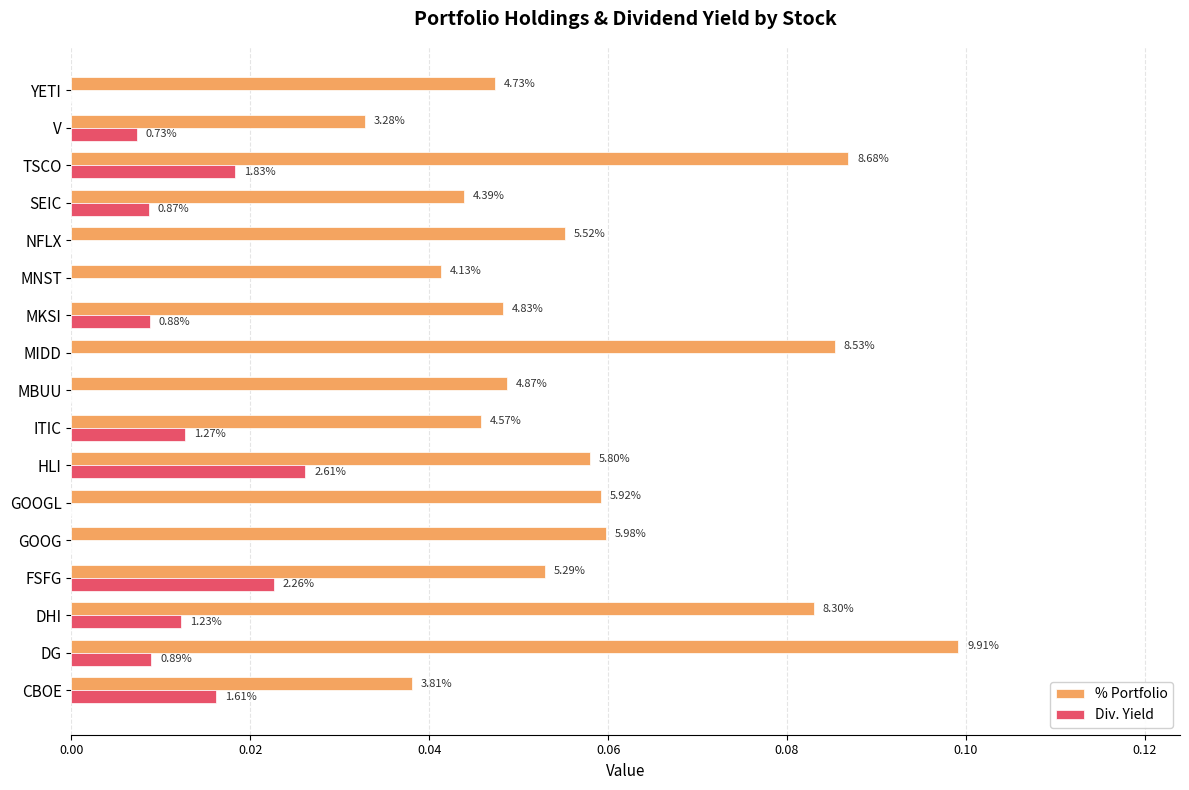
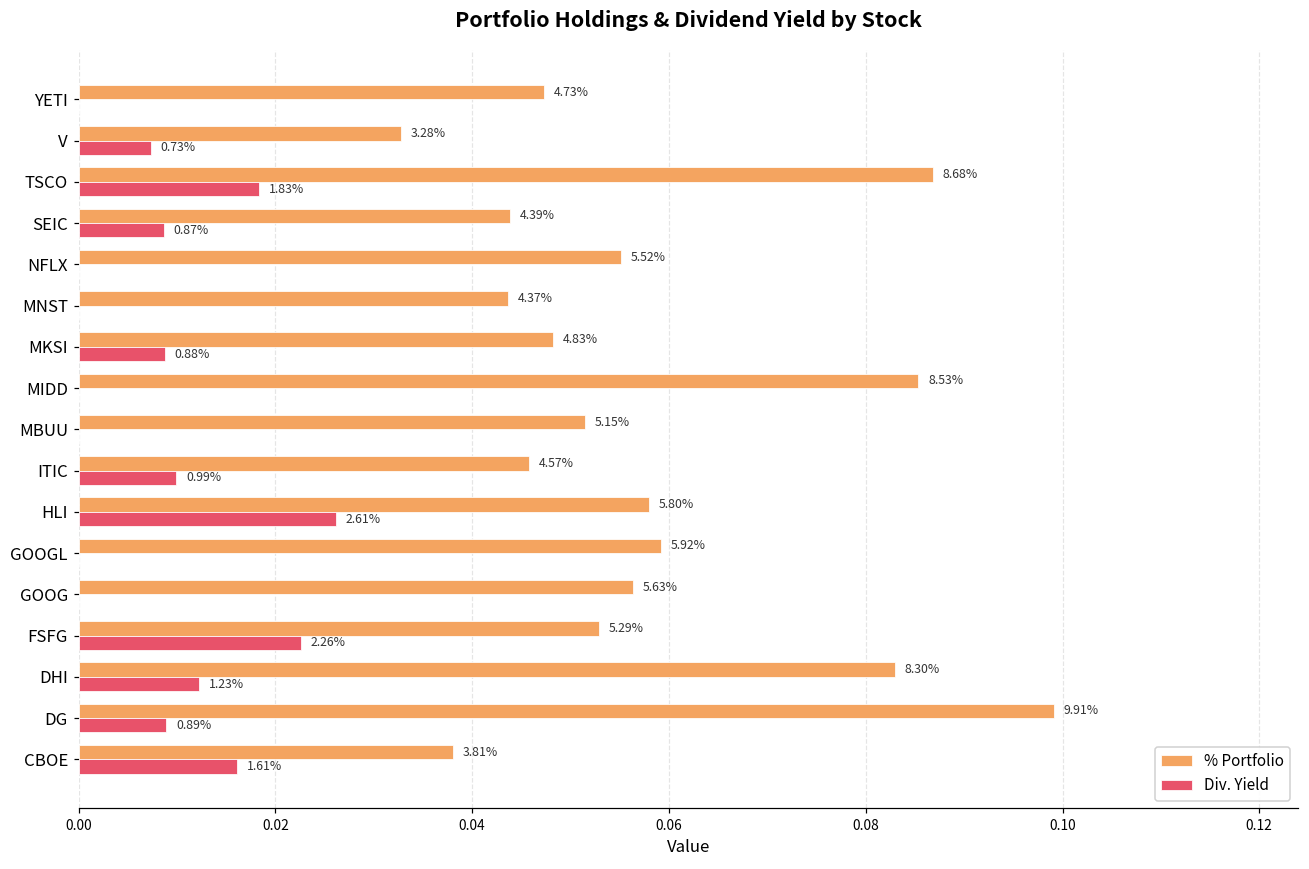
  {
    "% Portfolio": {
      "YETI": "4.73%",
      "V": "3.28%",
      "TSCO": "8.68%",
      "SEIC": "4.39%",
      "NFLX": "5.52%",
-     "MNST": "4.13%",
+     "MNST": "4.37%",
      "MKSI": "4.83%",
      "MIDD": "8.53%",
-     "MBUU": "4.87%",
+     "MBUU": "5.15%",
      "ITIC": "4.57%",
      "HLI": "5.80%",
      "GOOGL": "5.92%",
-     "GOOG": "5.98%",
+     "GOOG": "5.63%",
      "FSFG": "5.29%",
      "DHI": "8.30%",
      "DG": "9.91%",
      "CBOE": "3.81%"
    },
    "Div. Yield": {
      "V": "0.73%",
      "TSCO": "1.83%",
      "SEIC": "0.87%",
      "MKSI": "0.88%",
-     "ITIC": "1.27%",
+     "ITIC": "0.99%",
      "HLI": "2.61%",
      "FSFG": "2.26%",
      "DHI": "1.23%",
      "DG": "0.89%",
      "CBOE": "1.61%"
    }
  }
